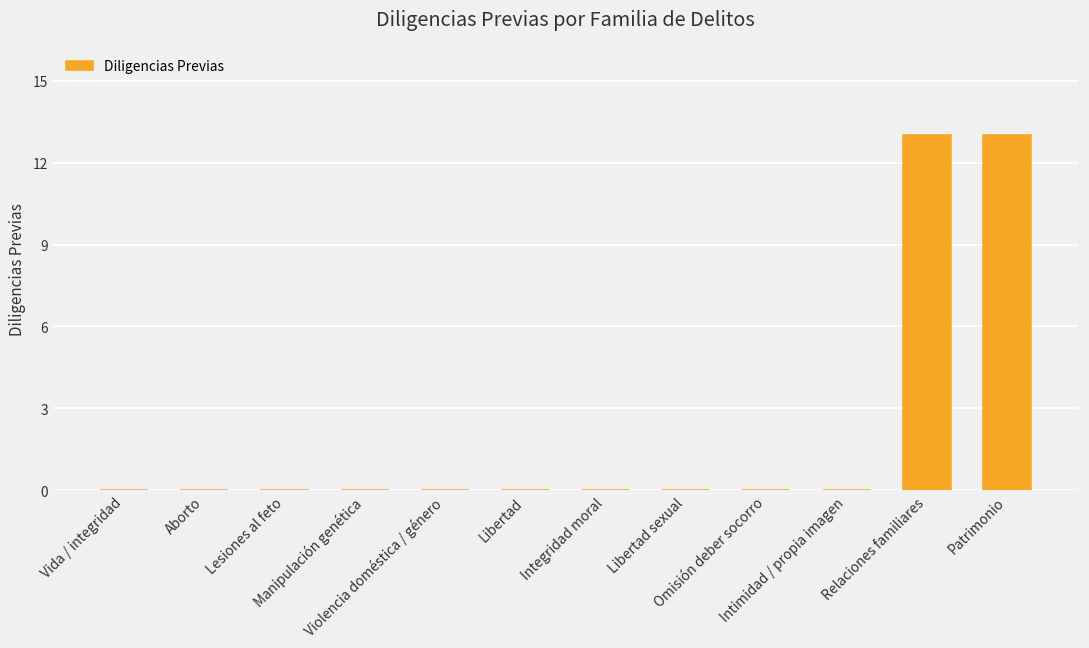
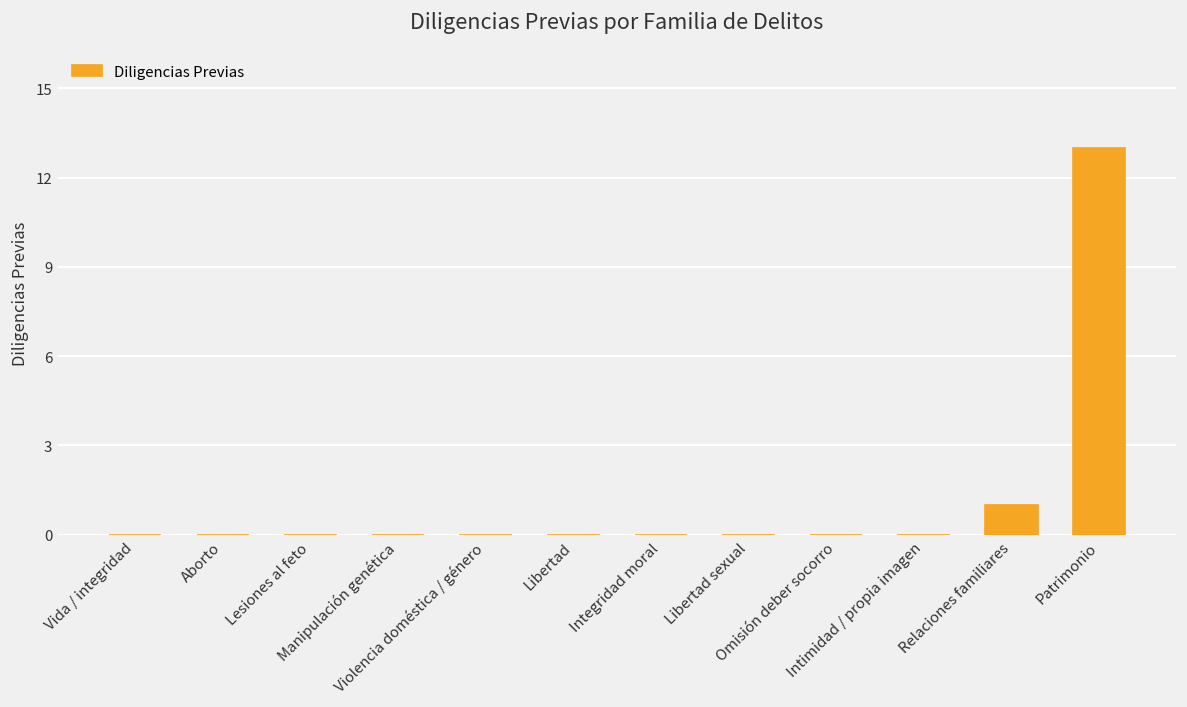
  {
    "Vida / integridad": 0,
    "Aborto": 0,
    "Lesiones al feto": 0,
    "Manipulación genética": 0,
    "Violencia doméstica / género": 0,
    "Libertad": 0,
    "Integridad moral": 0,
    "Libertad sexual": 0,
    "Omisión deber socorro": 0,
    "Intimidad / propia imagen": 0,
-   "Relaciones familiares": 13,
+   "Relaciones familiares": 1,
    "Patrimonio": 13
  }
